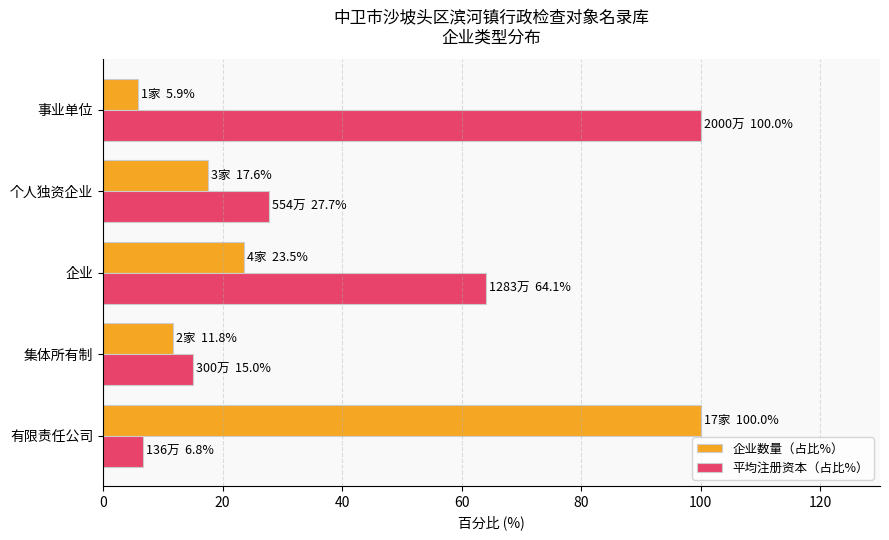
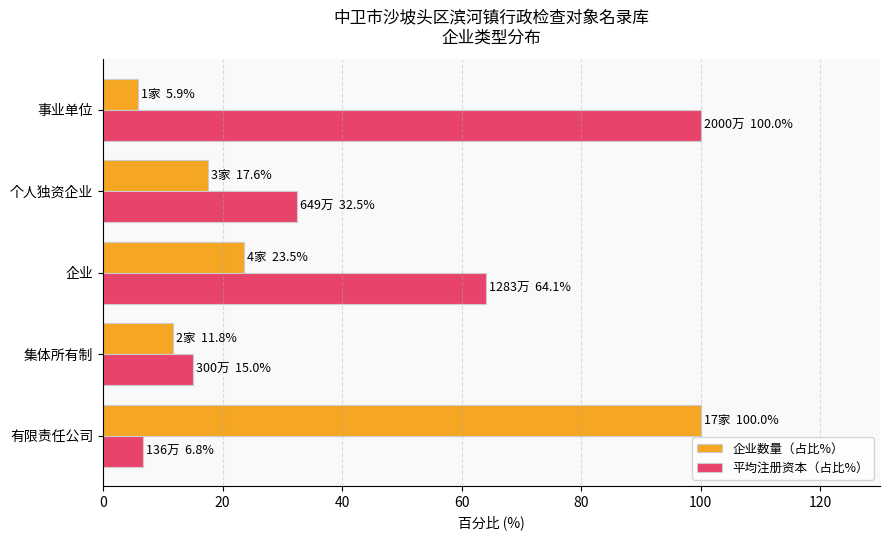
  {
    "企业数量（占比%）": {
      "事业单位": "5.9%",
      "个人独资企业": "17.6%",
      "企业": "23.5%",
      "集体所有制": "11.8%",
      "有限责任公司": "100.0%"
    },
    "平均注册资本（占比%）": {
      "事业单位": "100.0%",
-     "个人独资企业": "554万 27.7%",
+     "个人独资企业": "649万 32.5%",
      "企业": "64.1%",
      "集体所有制": "15.0%",
      "有限责任公司": "6.8%"
    }
  }
